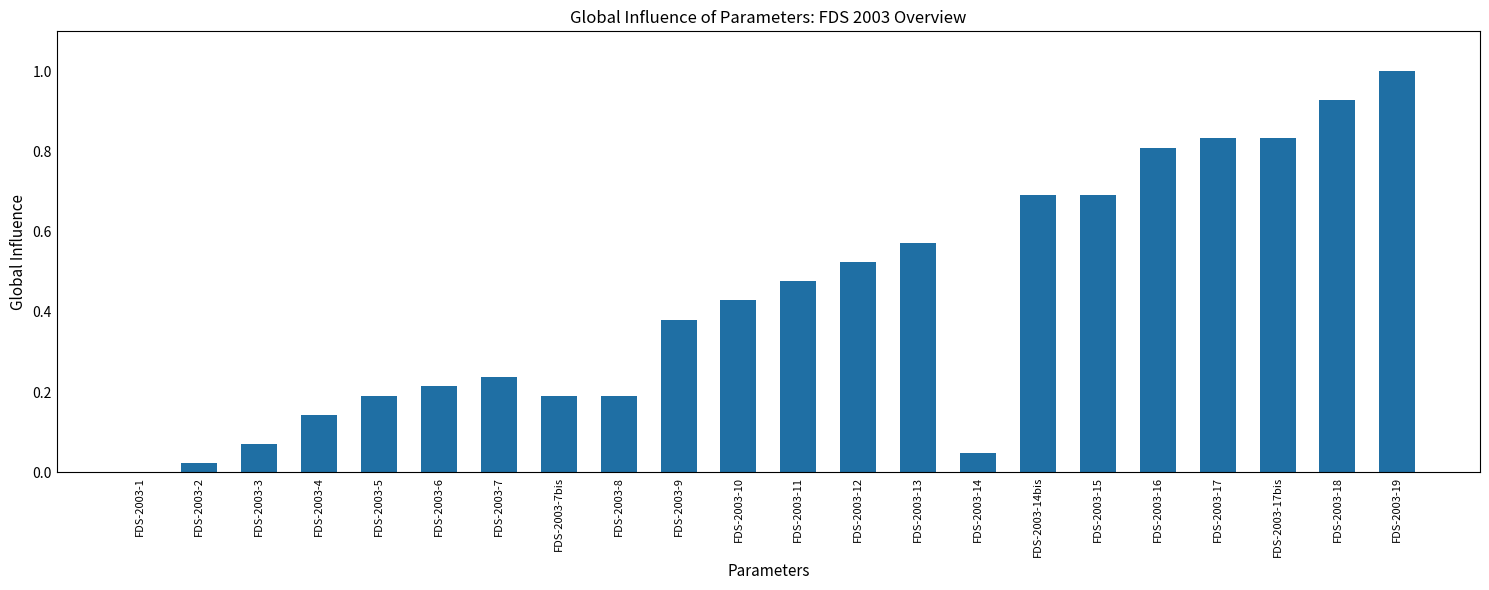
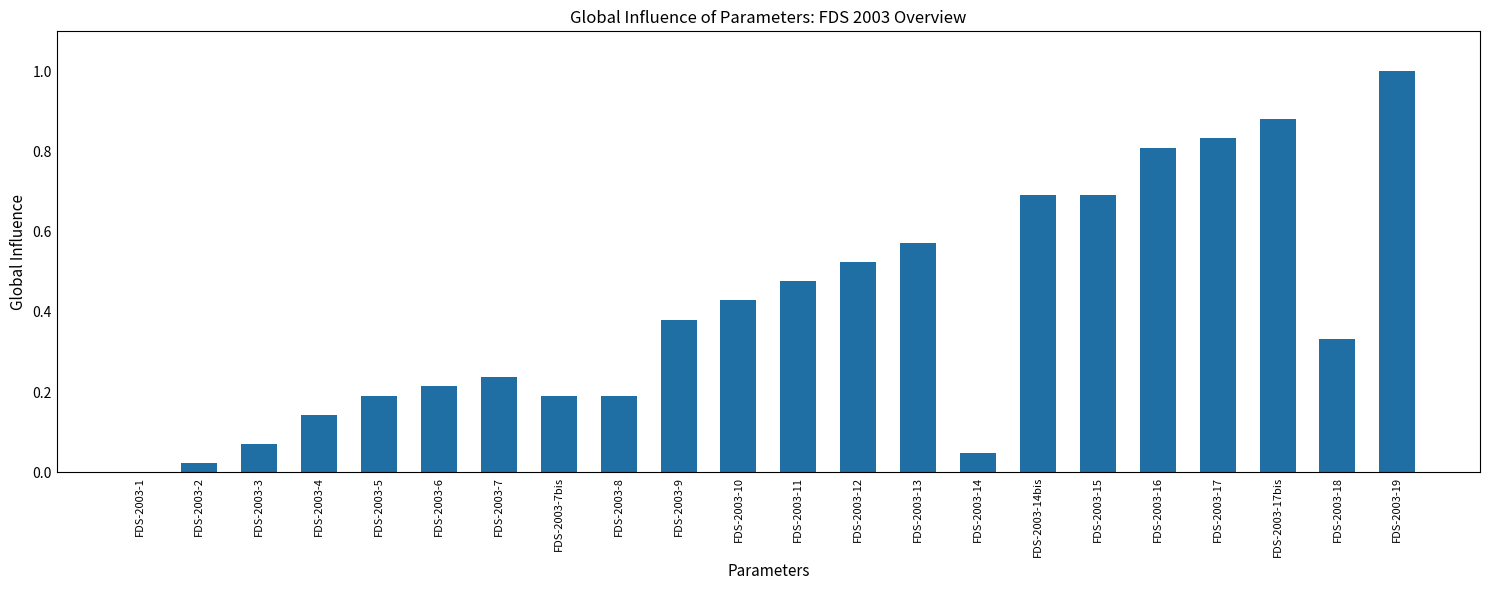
  {
    "FDS-2003-1": 0.00,
    "FDS-2003-2": 0.02,
    "FDS-2003-3": 0.07,
    "FDS-2003-4": 0.14,
    "FDS-2003-5": 0.19,
    "FDS-2003-6": 0.21,
    "FDS-2003-7": 0.24,
    "FDS-2003-7bis": 0.19,
    "FDS-2003-8": 0.19,
    "FDS-2003-9": 0.38,
    "FDS-2003-10": 0.43,
    "FDS-2003-11": 0.48,
    "FDS-2003-12": 0.52,
    "FDS-2003-13": 0.57,
    "FDS-2003-14": 0.05,
    "FDS-2003-14bis": 0.69,
    "FDS-2003-15": 0.69,
    "FDS-2003-16": 0.81,
    "FDS-2003-17": 0.83,
-   "FDS-2003-17bis": 0.83,
-   "FDS-2003-18": 0.93,
+   "FDS-2003-17bis": 0.88,
+   "FDS-2003-18": 0.33,
    "FDS-2003-19": 1.00
  }
